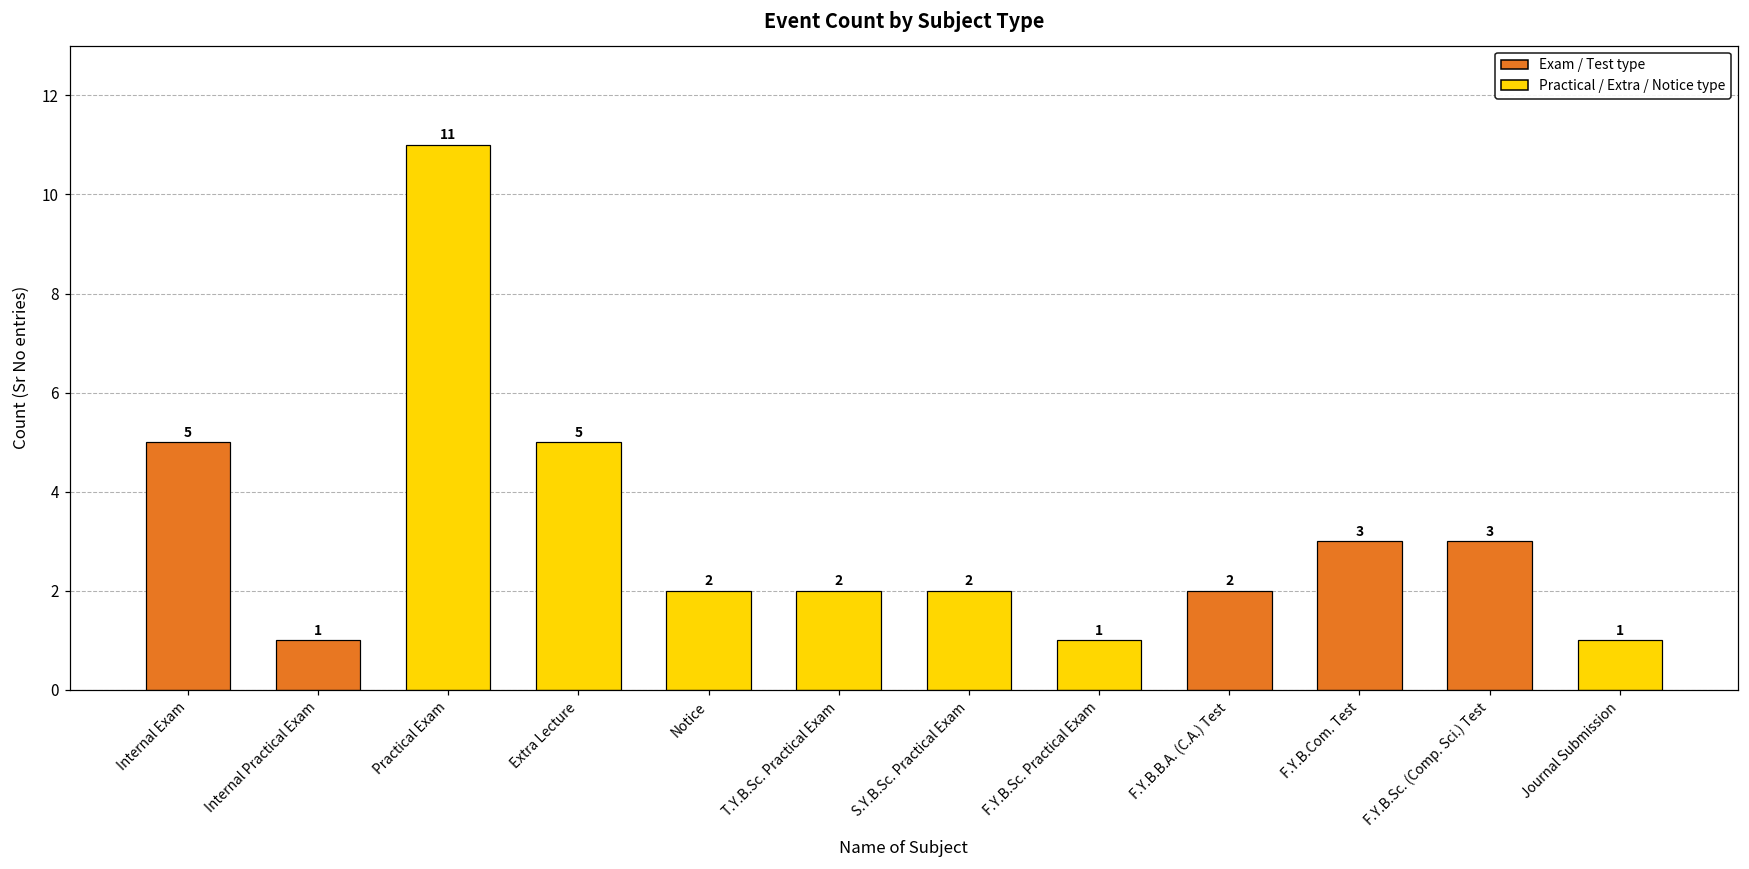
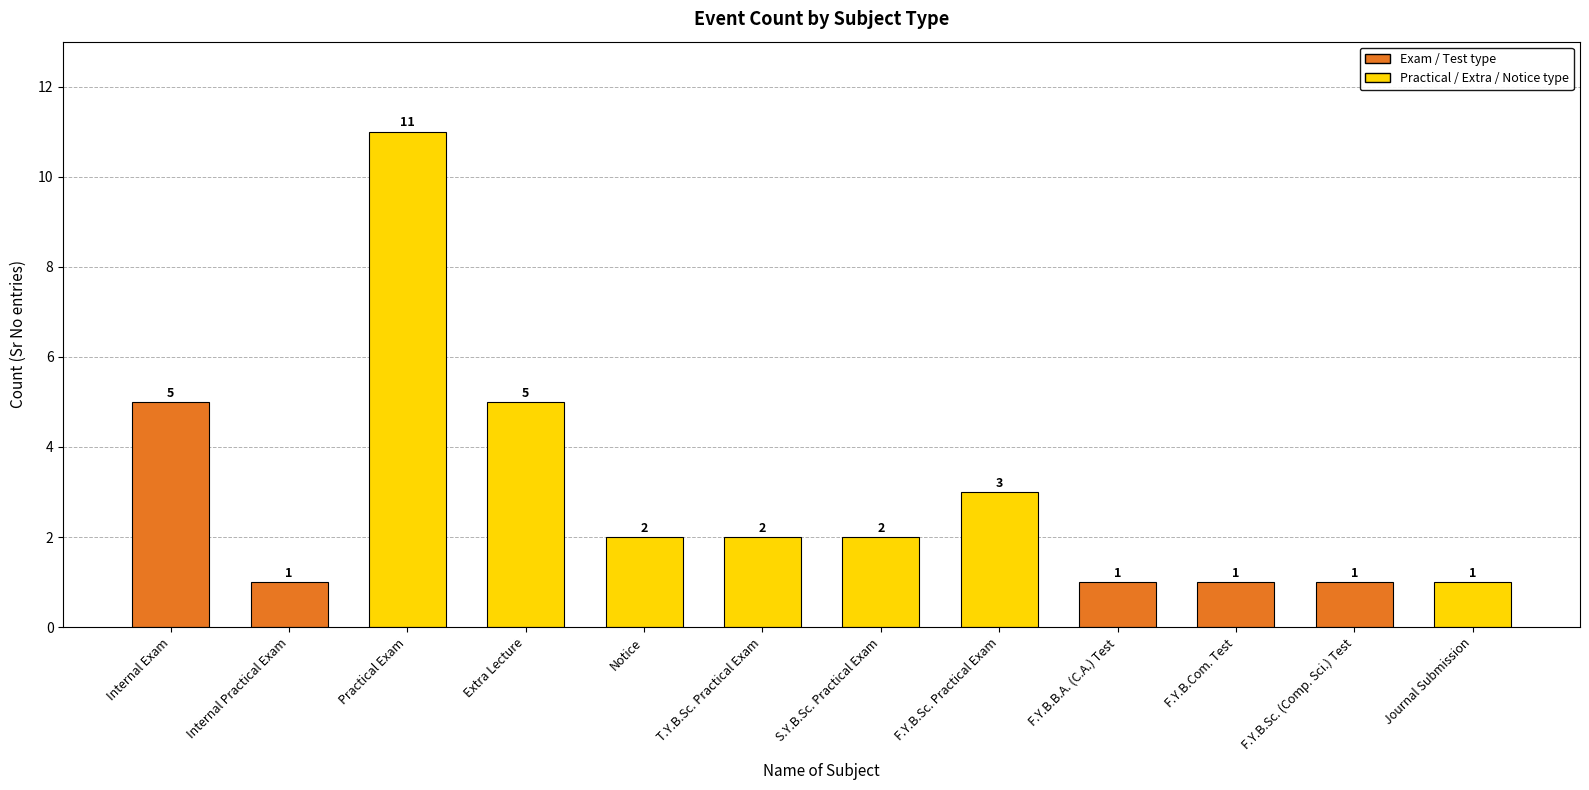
  {
    "Internal Exam": 5,
    "Internal Practical Exam": 1,
    "Practical Exam": 11,
    "Extra Lecture": 5,
    "Notice": 2,
    "T.Y.B.Sc. Practical Exam": 2,
    "S.Y.B.Sc. Practical Exam": 2,
-   "F.Y.B.Sc. Practical Exam": 1,
-   "F.Y.B.B.A. (C.A.) Test": 2,
-   "F.Y.B.Com. Test": 3,
-   "F.Y.B.Sc. (Comp. Sci.) Test": 3,
+   "F.Y.B.Sc. Practical Exam": 3,
+   "F.Y.B.B.A. (C.A.) Test": 1,
+   "F.Y.B.Com. Test": 1,
+   "F.Y.B.Sc. (Comp. Sci.) Test": 1,
    "Journal Submission": 1
  }
